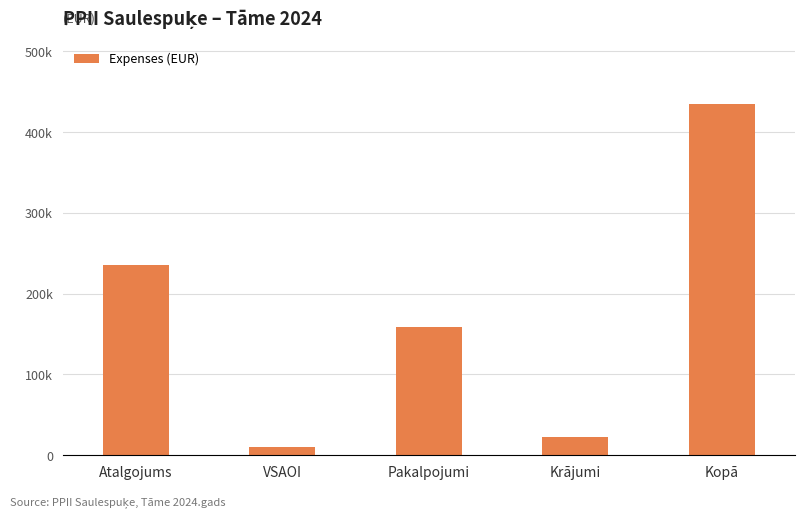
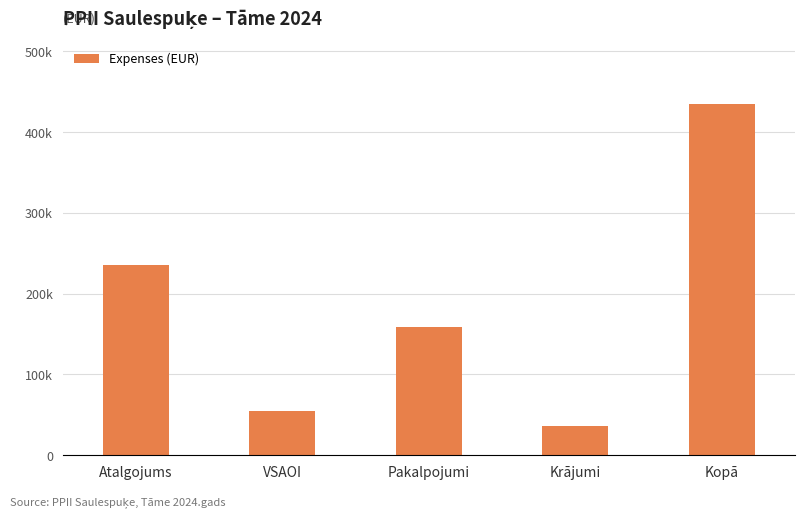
  {
    "Atalgojums": 240000,
-   "VSAOI": 10000,
+   "VSAOI": 60000,
    "Pakalpojumi": 160000,
-   "Krājumi": 20000,
+   "Krājumi": 40000,
    "Kopā": 430000
  }
